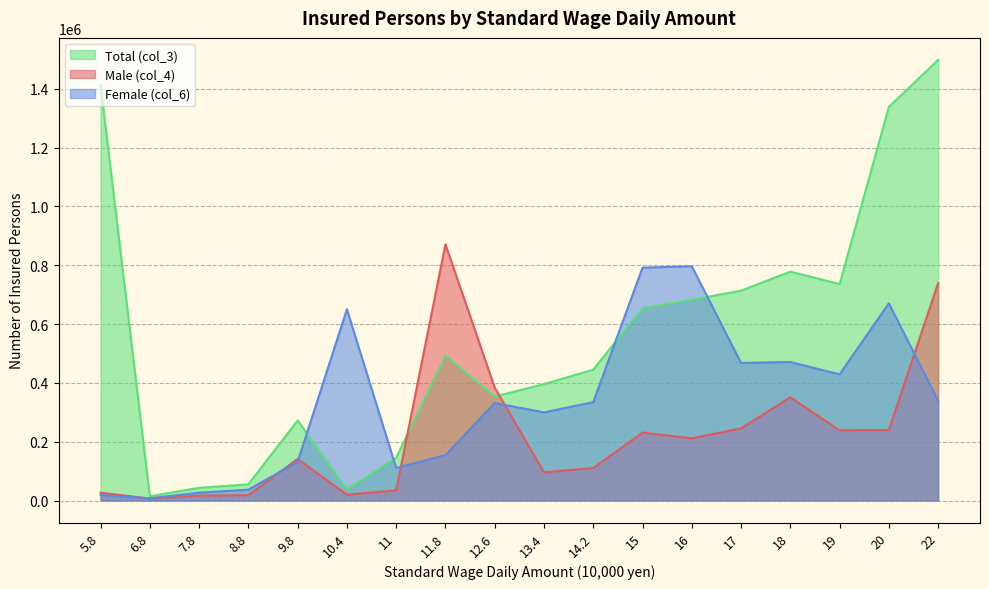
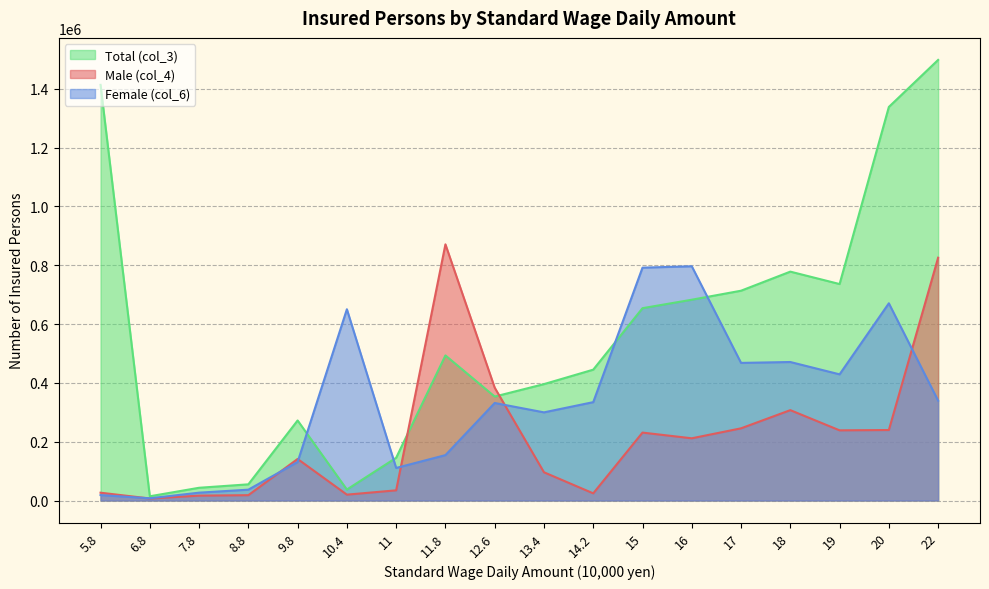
  {
    "Total (col_3)": {
      "7.8": 40000,
      "8.8": 60000,
      "9.8": 270000,
      "10.4": 40000,
      "11": 150000,
      "11.8": 490000,
      "12.6": 350000,
      "13.4": 400000,
      "14.2": 450000,
      "15": 650000,
      "16": 680000,
      "17": 710000,
      "18": 780000,
      "19": 740000,
      "20": 1340000,
      "22": 1500000
    },
    "Male (col_4)": {
      "7.8": 20000,
      "8.8": 20000,
      "9.8": 140000,
      "10.4": 20000,
      "11": 30000,
      "11.8": 870000,
      "12.6": 380000,
      "13.4": 100000,
-     "14.2": 110000,
+     "14.2": 20000,
      "15": 230000,
      "16": 210000,
      "17": 250000,
-     "18": 350000,
+     "18": 310000,
      "19": 240000,
      "20": 240000,
-     "22": 740000
+     "22": 830000
    },
    "Female (col_6)": {
      "7.8": 30000,
      "8.8": 40000,
      "9.8": 130000,
      "10.4": 650000,
      "11": 110000,
      "11.8": 150000,
      "12.6": 330000,
      "13.4": 300000,
      "14.2": 330000,
      "15": 790000,
      "16": 800000,
      "17": 470000,
      "18": 470000,
      "19": 430000,
      "20": 670000,
      "22": 340000
    }
  }
